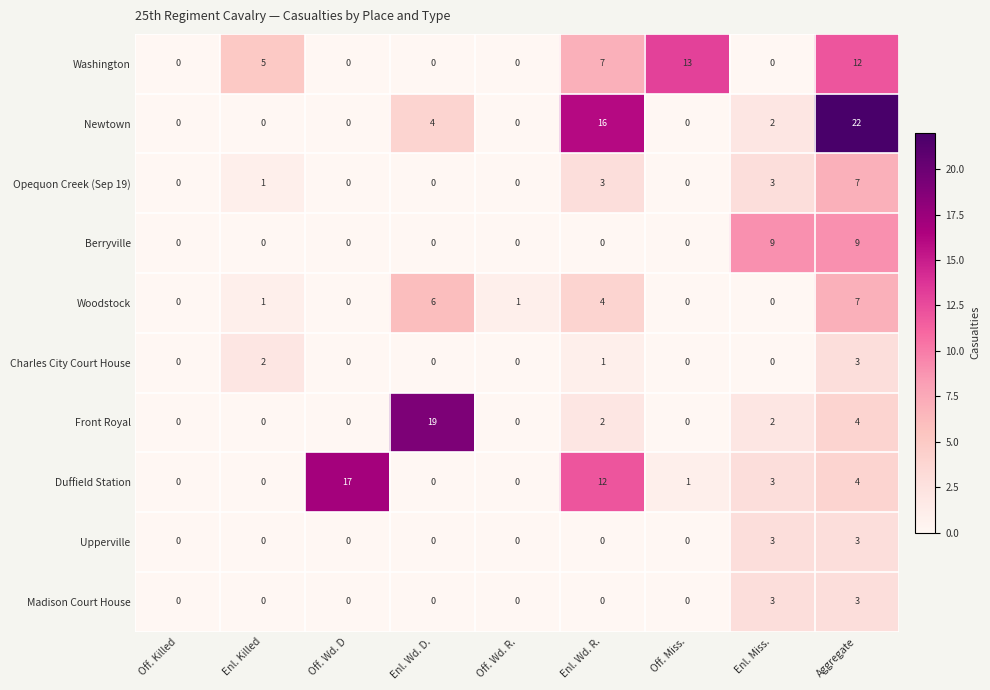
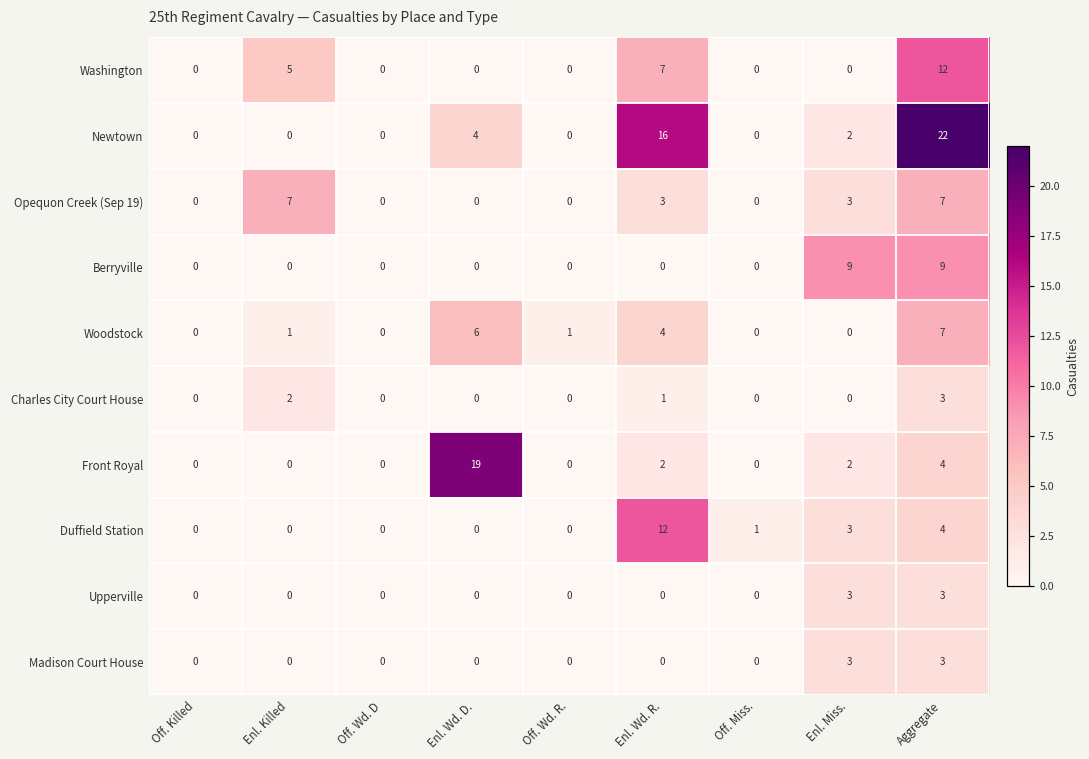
  {
    "Washington": {
      "Off. Killed": 0,
      "Enl. Killed": 5,
      "Off. Wd. D": 0,
      "Enl. Wd. D.": 0,
      "Off. Wd. R.": 0,
      "Enl. Wd. R.": 7,
-     "Off. Miss.": 13,
+     "Off. Miss.": 0,
      "Enl. Miss.": 0,
      "Aggregate": 12
    },
    "Newtown": {
      "Off. Killed": 0,
      "Enl. Killed": 0,
      "Off. Wd. D": 0,
      "Enl. Wd. D.": 4,
      "Off. Wd. R.": 0,
      "Enl. Wd. R.": 16,
      "Off. Miss.": 0,
      "Enl. Miss.": 2,
      "Aggregate": 22
    },
    "Opequon Creek (Sep 19)": {
      "Off. Killed": 0,
-     "Enl. Killed": 1,
+     "Enl. Killed": 7,
      "Off. Wd. D": 0,
      "Enl. Wd. D.": 0,
      "Off. Wd. R.": 0,
      "Enl. Wd. R.": 3,
      "Off. Miss.": 0,
      "Enl. Miss.": 3,
      "Aggregate": 7
    },
    "Berryville": {
      "Off. Killed": 0,
      "Enl. Killed": 0,
      "Off. Wd. D": 0,
      "Enl. Wd. D.": 0,
      "Off. Wd. R.": 0,
      "Enl. Wd. R.": 0,
      "Off. Miss.": 0,
      "Enl. Miss.": 9,
      "Aggregate": 9
    },
    "Woodstock": {
      "Off. Killed": 0,
      "Enl. Killed": 1,
      "Off. Wd. D": 0,
      "Enl. Wd. D.": 6,
      "Off. Wd. R.": 1,
      "Enl. Wd. R.": 4,
      "Off. Miss.": 0,
      "Enl. Miss.": 0,
      "Aggregate": 7
    },
    "Charles City Court House": {
      "Off. Killed": 0,
      "Enl. Killed": 2,
      "Off. Wd. D": 0,
      "Enl. Wd. D.": 0,
      "Off. Wd. R.": 0,
      "Enl. Wd. R.": 1,
      "Off. Miss.": 0,
      "Enl. Miss.": 0,
      "Aggregate": 3
    },
    "Front Royal": {
      "Off. Killed": 0,
      "Enl. Killed": 0,
      "Off. Wd. D": 0,
      "Enl. Wd. D.": 19,
      "Off. Wd. R.": 0,
      "Enl. Wd. R.": 2,
      "Off. Miss.": 0,
      "Enl. Miss.": 2,
      "Aggregate": 4
    },
    "Duffield Station": {
      "Off. Killed": 0,
      "Enl. Killed": 0,
-     "Off. Wd. D": 17,
+     "Off. Wd. D": 0,
      "Enl. Wd. D.": 0,
      "Off. Wd. R.": 0,
      "Enl. Wd. R.": 12,
      "Off. Miss.": 1,
      "Enl. Miss.": 3,
      "Aggregate": 4
    },
    "Upperville": {
      "Off. Killed": 0,
      "Enl. Killed": 0,
      "Off. Wd. D": 0,
      "Enl. Wd. D.": 0,
      "Off. Wd. R.": 0,
      "Enl. Wd. R.": 0,
      "Off. Miss.": 0,
      "Enl. Miss.": 3,
      "Aggregate": 3
    },
    "Madison Court House": {
      "Off. Killed": 0,
      "Enl. Killed": 0,
      "Off. Wd. D": 0,
      "Enl. Wd. D.": 0,
      "Off. Wd. R.": 0,
      "Enl. Wd. R.": 0,
      "Off. Miss.": 0,
      "Enl. Miss.": 3,
      "Aggregate": 3
    }
  }
